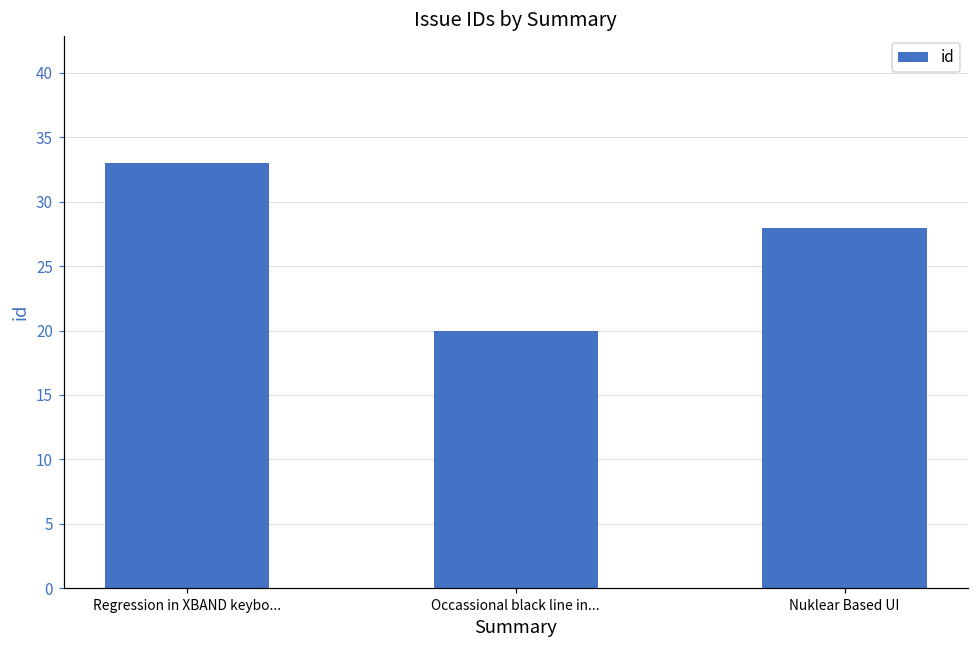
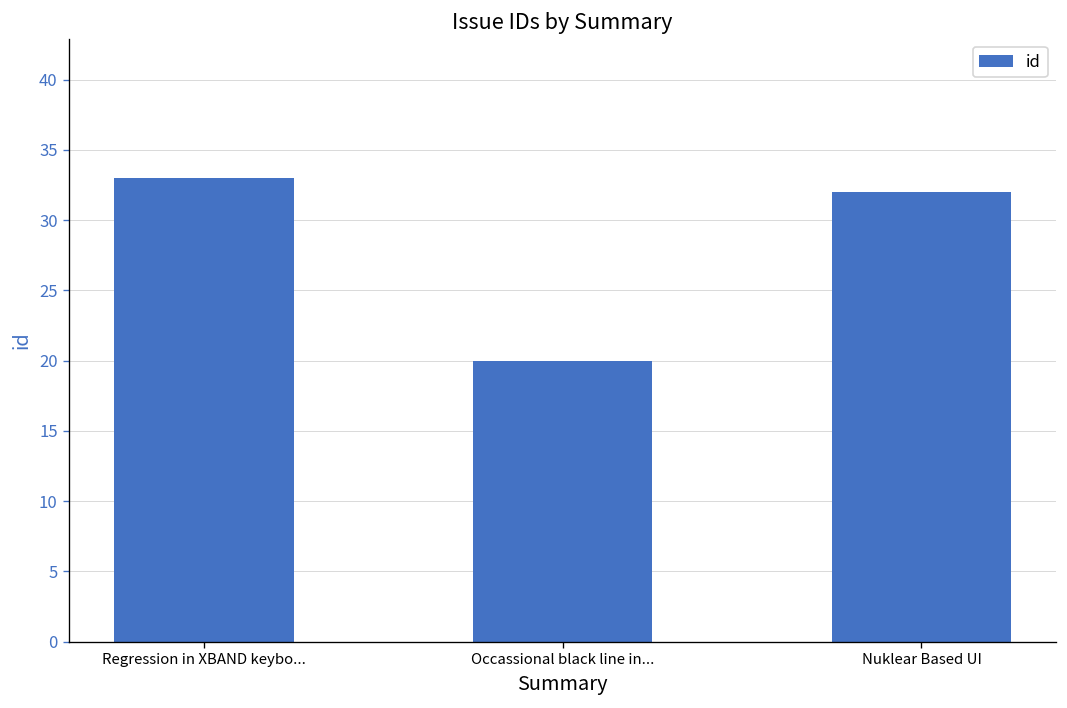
  {
    "Regression in XBAND keybo...": 33,
    "Occassional black line in...": 20,
-   "Nuklear Based UI": 28
+   "Nuklear Based UI": 32
  }
